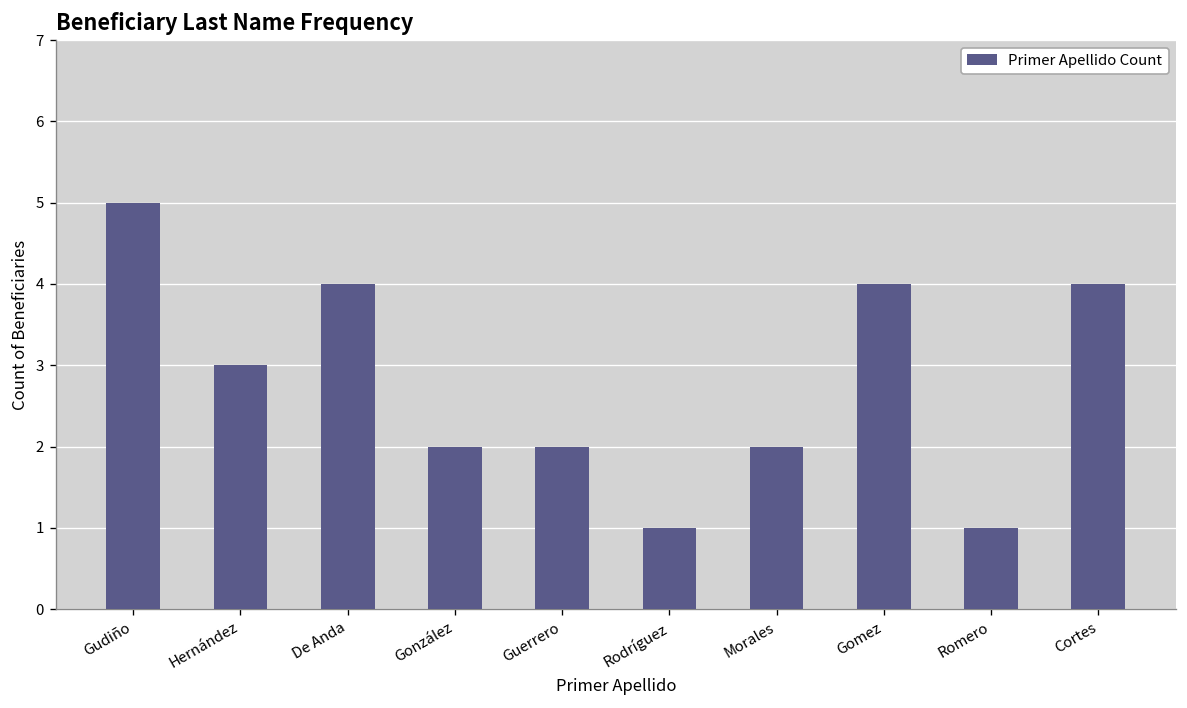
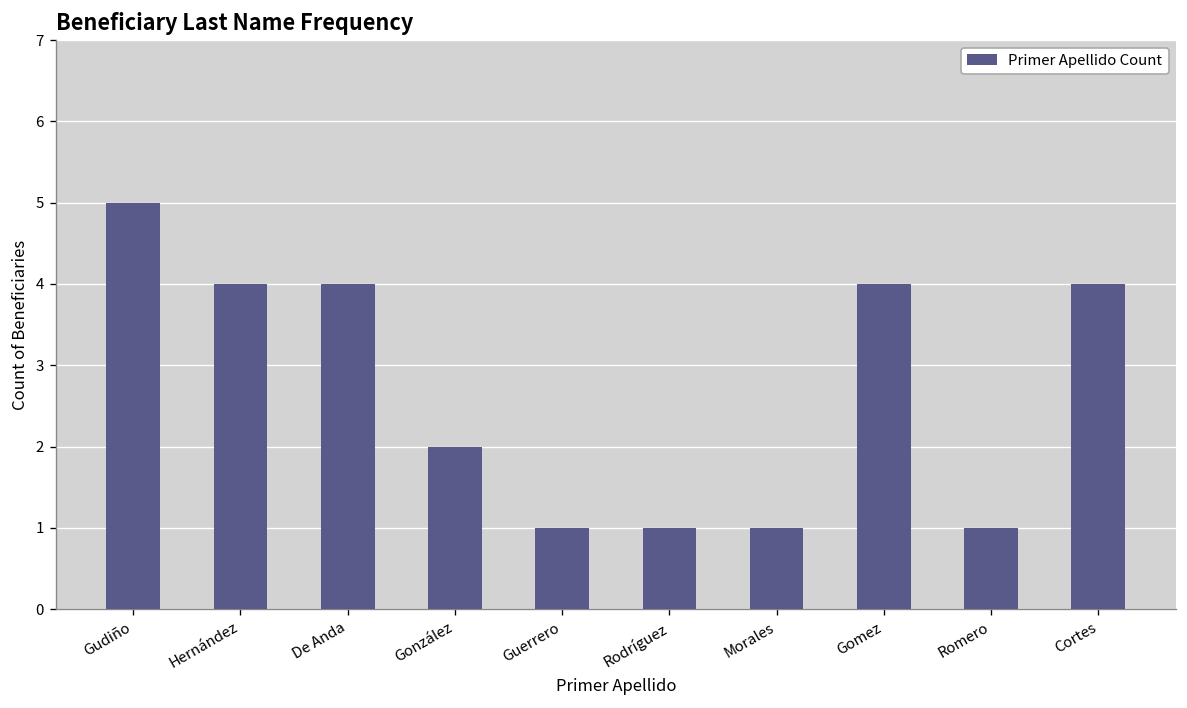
  {
    "Gudiño": 5,
-   "Hernández": 3,
+   "Hernández": 4,
    "De Anda": 4,
    "González": 2,
-   "Guerrero": 2,
+   "Guerrero": 1,
    "Rodríguez": 1,
-   "Morales": 2,
+   "Morales": 1,
    "Gomez": 4,
    "Romero": 1,
    "Cortes": 4
  }
